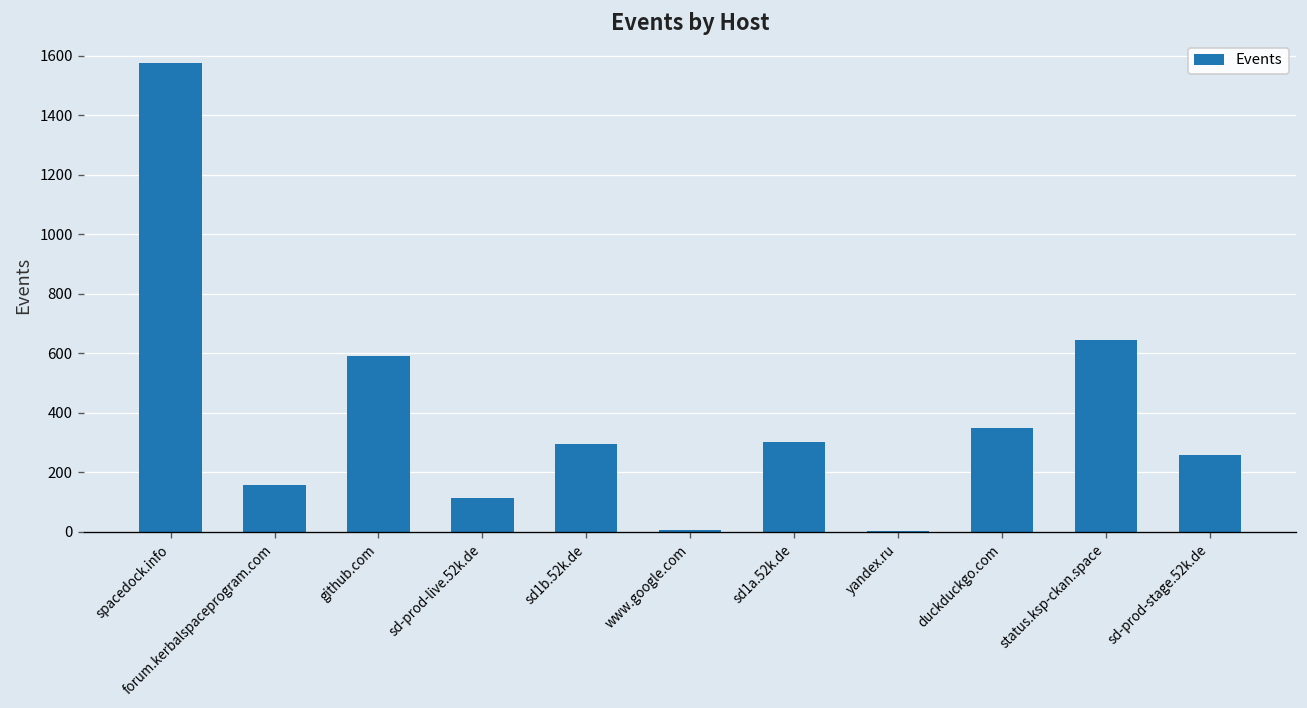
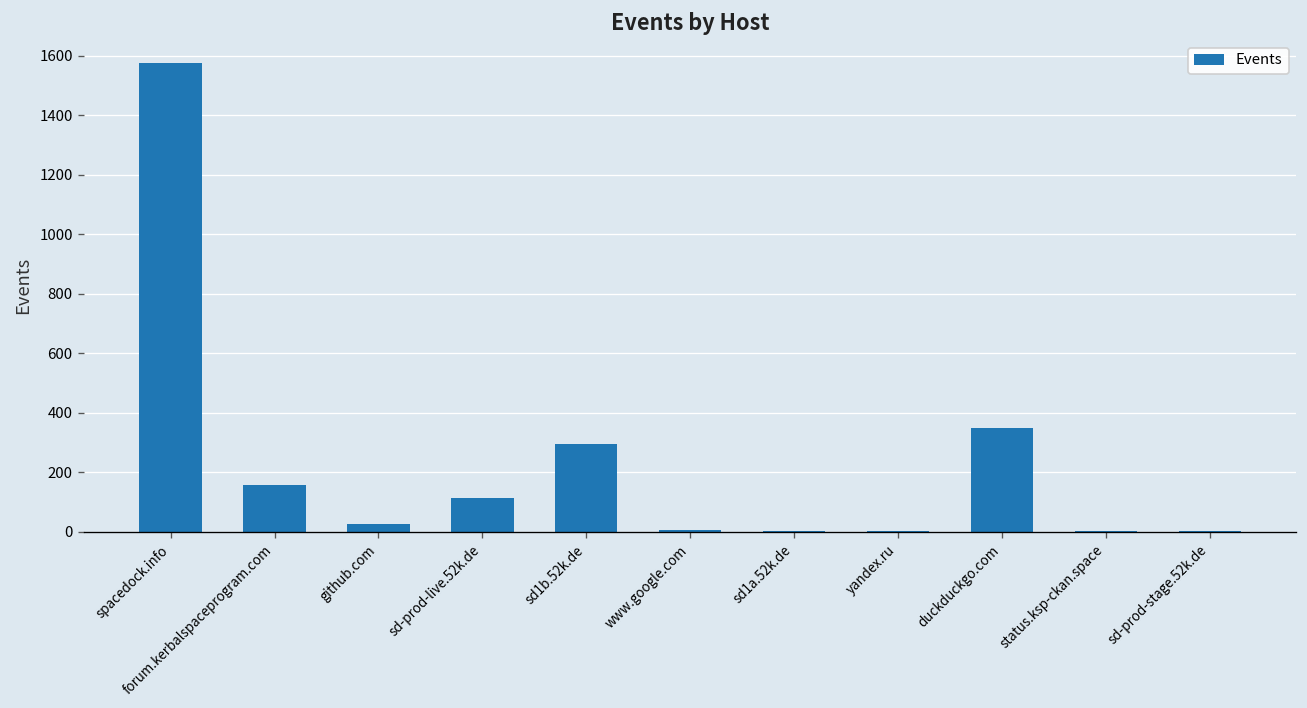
  {
    "spacedock.info": 1580,
    "forum.kerbalspaceprogram.com": 160,
-   "github.com": 590,
+   "github.com": 30,
    "sd-prod-live.52k.de": 110,
    "sd1b.52k.de": 300,
-   "sd1a.52k.de": 300,
+   "sd1a.52k.de": 0,
    "duckduckgo.com": 350,
-   "status.ksp-ckan.space": 650,
-   "sd-prod-stage.52k.de": 260
+   "status.ksp-ckan.space": 0,
+   "sd-prod-stage.52k.de": 0
  }
